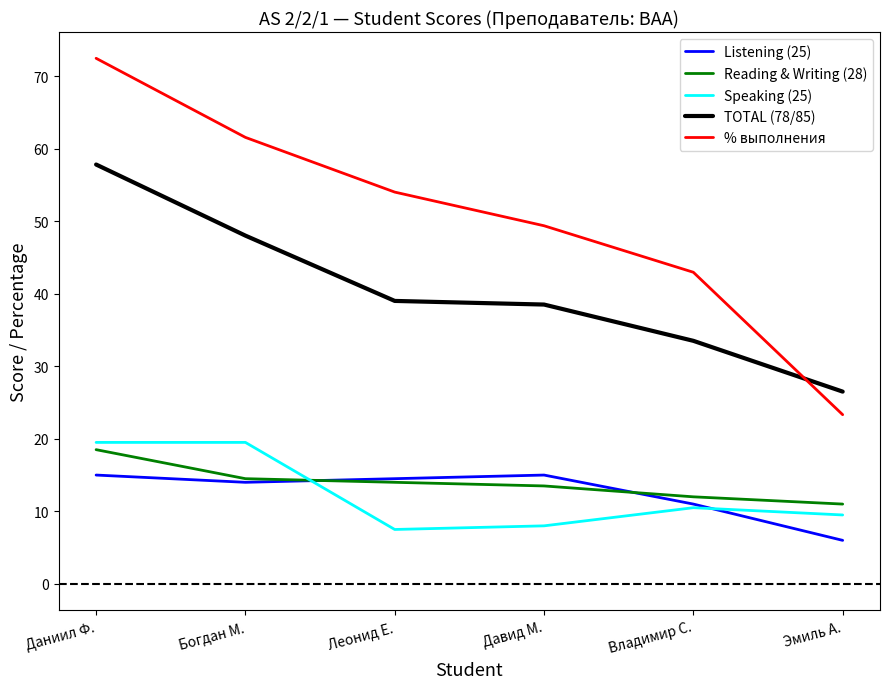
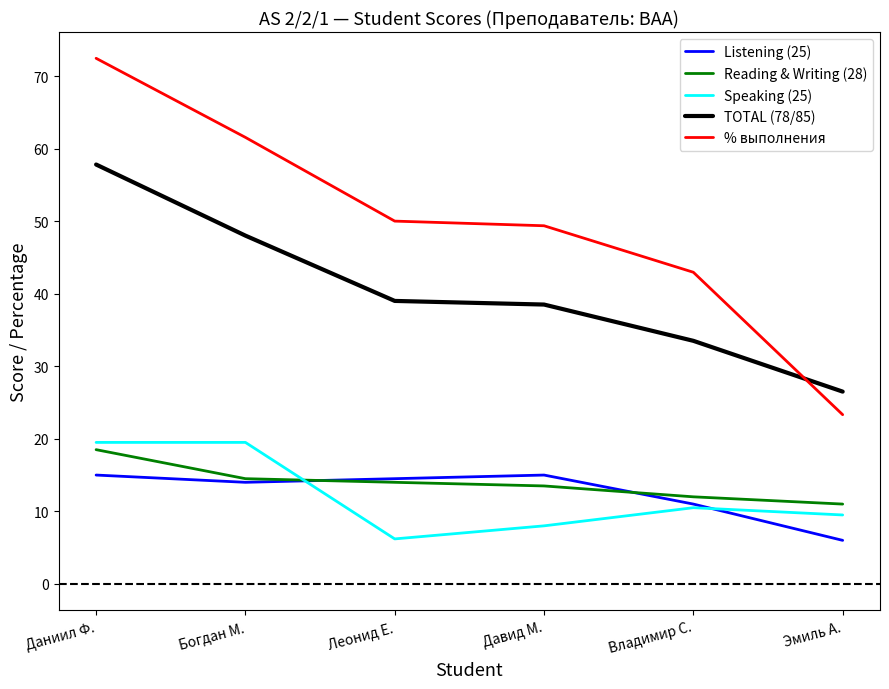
  {
    "Listening (25)": {
      "Даниил Ф.": 15,
      "Богдан М.": 14,
      "Леонид Е.": 15,
      "Давид М.": 15,
      "Владимир С.": 11,
      "Эмиль А.": 6
    },
    "Reading & Writing (28)": {
      "Даниил Ф.": 19,
      "Богдан М.": 15,
      "Леонид Е.": 14,
      "Давид М.": 14,
      "Владимир С.": 12,
      "Эмиль А.": 11
    },
    "Speaking (25)": {
      "Даниил Ф.": 20,
      "Богдан М.": 20,
-     "Леонид Е.": 8,
+     "Леонид Е.": 6,
      "Давид М.": 8,
      "Владимир С.": 11,
      "Эмиль А.": 10
    },
    "TOTAL (78/85)": {
      "Даниил Ф.": 58,
      "Богдан М.": 48,
      "Леонид Е.": 39,
      "Давид М.": 39,
      "Владимир С.": 34,
      "Эмиль А.": 27
    },
    "% выполнения": {
      "Даниил Ф.": 72,
      "Богдан М.": 62,
-     "Леонид Е.": 54,
+     "Леонид Е.": 50,
      "Давид М.": 49,
      "Владимир С.": 43,
      "Эмиль А.": 23
    }
  }
